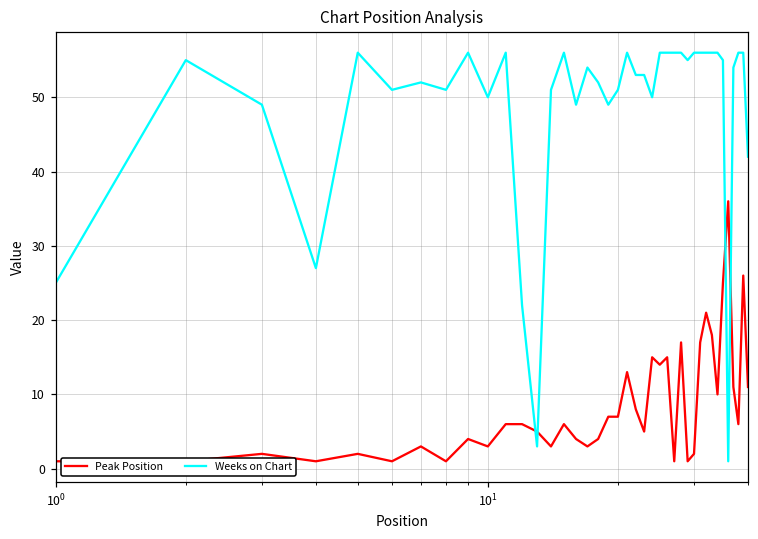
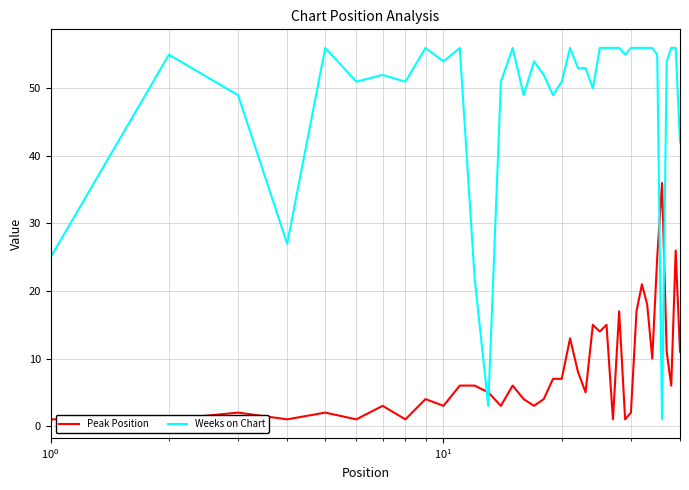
  {
    "Peak Position": {
      "10^0": 1,
      "10^1": 3
    },
    "Weeks on Chart": {
      "10^0": 25,
-     "10^1": 50
+     "10^1": 54
    }
  }
